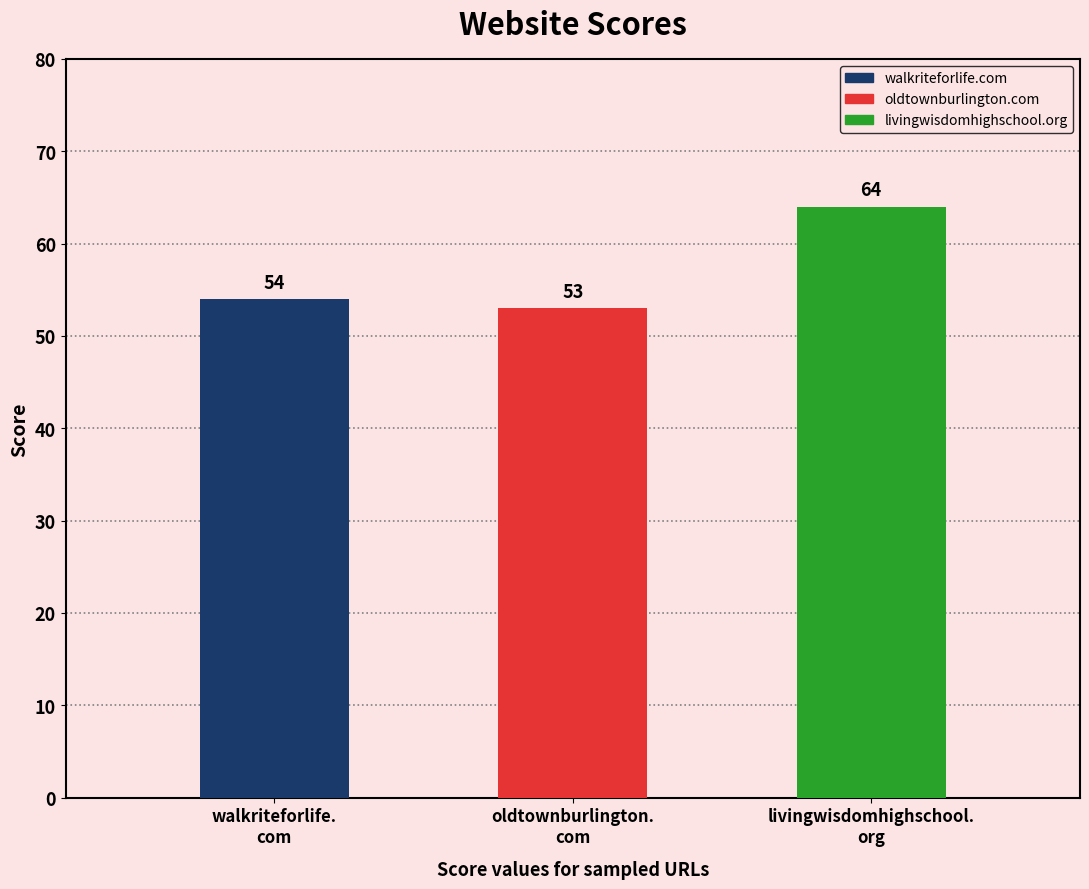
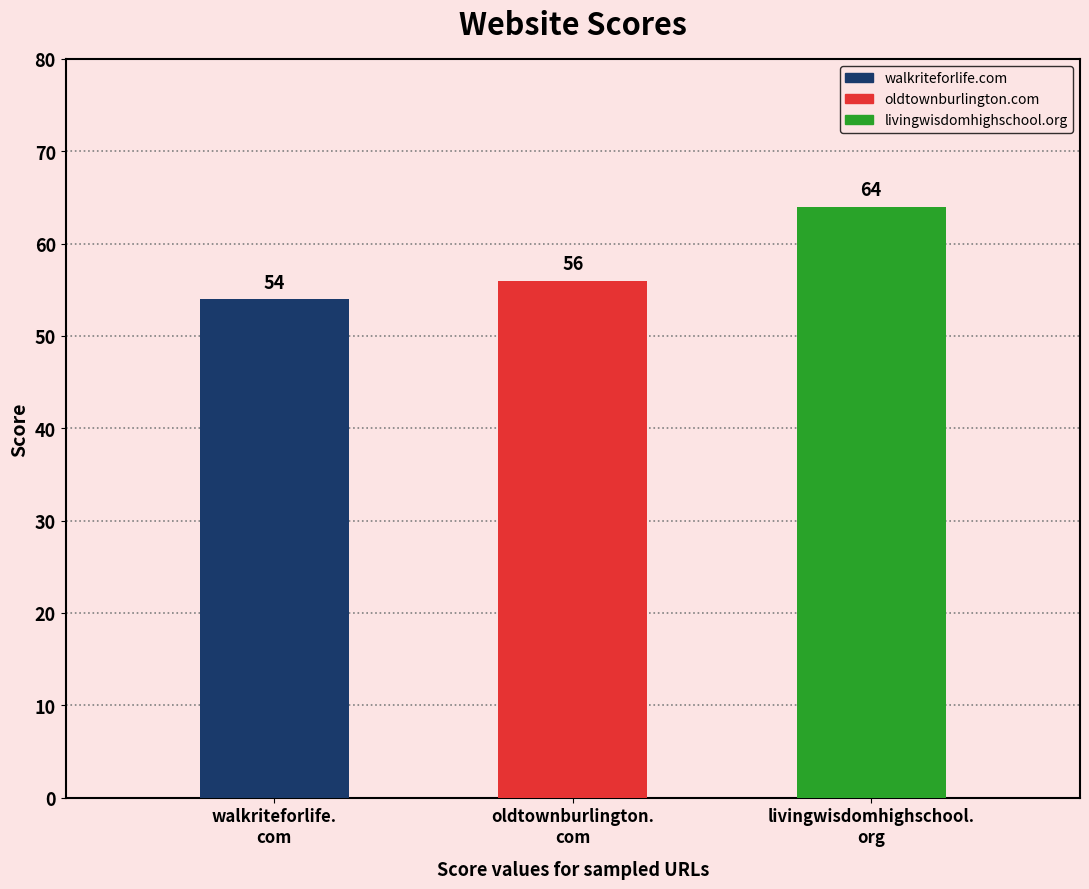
  {
    "walkriteforlife. com": 54,
-   "oldtownburlington. com": 53,
+   "oldtownburlington. com": 56,
    "livingwisdomhighschool. org": 64
  }
